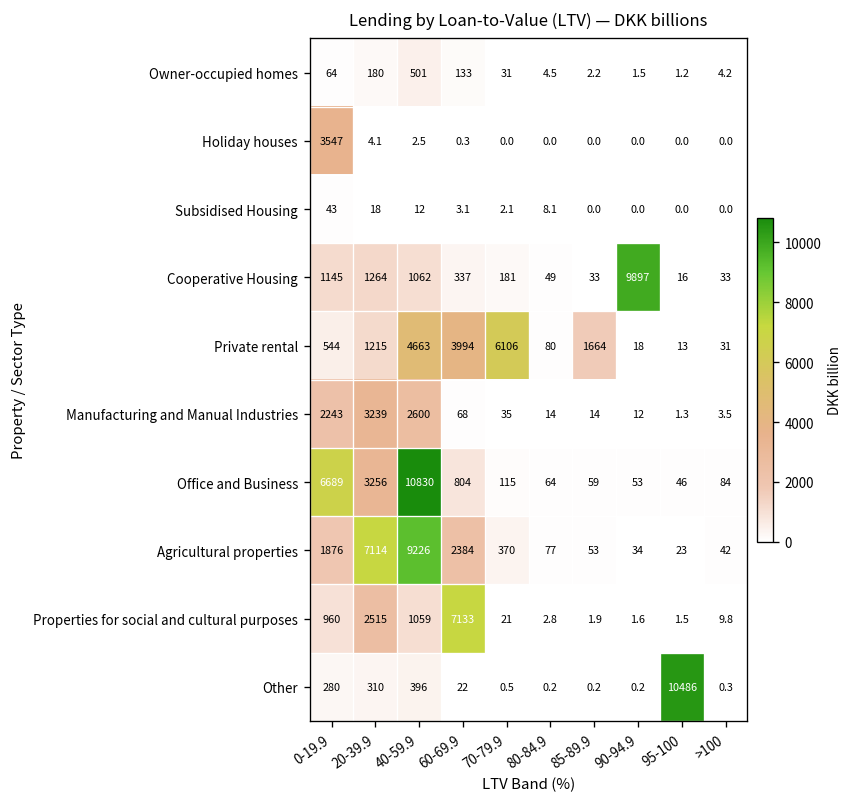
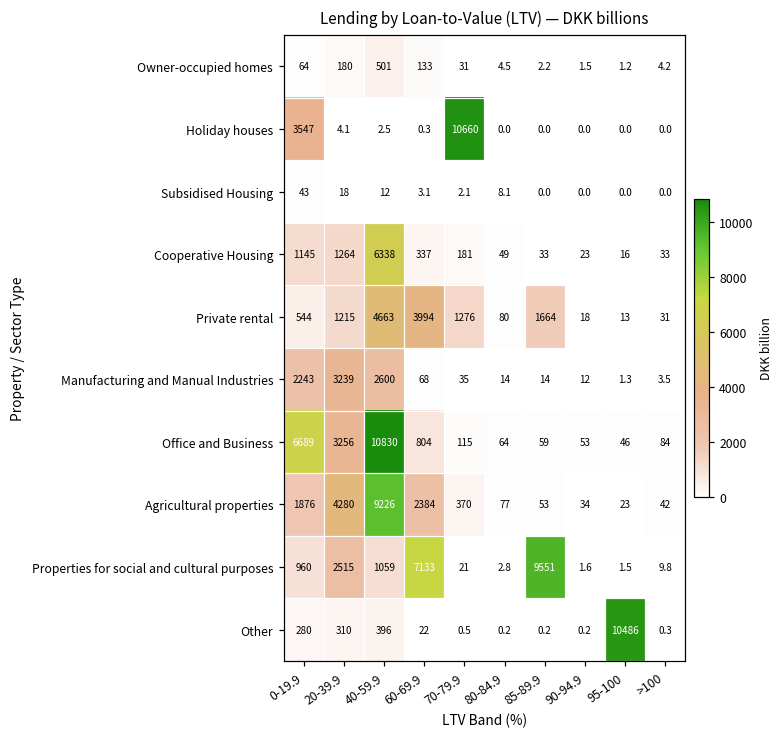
  {
    "Owner-occupied homes": {
      "0-19.9": 64,
      "20-39.9": 180,
      "40-59.9": 501,
      "60-69.9": 133,
      "70-79.9": 31,
      "80-84.9": 4.5,
      "85-89.9": 2.2,
      "90-94.9": 1.5,
      "95-100": 1.2,
      ">100": 4.2
    },
    "Holiday houses": {
      "0-19.9": 3547,
      "20-39.9": 4.1,
      "40-59.9": 2.5,
      "60-69.9": 0.3,
-     "70-79.9": 0.0,
+     "70-79.9": 10660,
      "80-84.9": 0.0,
      "85-89.9": 0.0,
      "90-94.9": 0.0,
      "95-100": 0.0,
      ">100": 0.0
    },
    "Subsidised Housing": {
      "0-19.9": 43,
      "20-39.9": 18,
      "40-59.9": 12,
      "60-69.9": 3.1,
      "70-79.9": 2.1,
      "80-84.9": 8.1,
      "85-89.9": 0.0,
      "90-94.9": 0.0,
      "95-100": 0.0,
      ">100": 0.0
    },
    "Cooperative Housing": {
      "0-19.9": 1145,
      "20-39.9": 1264,
-     "40-59.9": 1062,
+     "40-59.9": 6338,
      "60-69.9": 337,
      "70-79.9": 181,
      "80-84.9": 49,
      "85-89.9": 33,
-     "90-94.9": 9897,
+     "90-94.9": 23,
      "95-100": 16,
      ">100": 33
    },
    "Private rental": {
      "0-19.9": 544,
      "20-39.9": 1215,
      "40-59.9": 4663,
      "60-69.9": 3994,
-     "70-79.9": 6106,
+     "70-79.9": 1276,
      "80-84.9": 80,
      "85-89.9": 1664,
      "90-94.9": 18,
      "95-100": 13,
      ">100": 31
    },
    "Manufacturing and Manual Industries": {
      "0-19.9": 2243,
      "20-39.9": 3239,
      "40-59.9": 2600,
      "60-69.9": 68,
      "70-79.9": 35,
      "80-84.9": 14,
      "85-89.9": 14,
      "90-94.9": 12,
      "95-100": 1.3,
      ">100": 3.5
    },
    "Office and Business": {
      "0-19.9": 6689,
      "20-39.9": 3256,
      "40-59.9": 10830,
      "60-69.9": 804,
      "70-79.9": 115,
      "80-84.9": 64,
      "85-89.9": 59,
      "90-94.9": 53,
      "95-100": 46,
      ">100": 84
    },
    "Agricultural properties": {
      "0-19.9": 1876,
-     "20-39.9": 7114,
+     "20-39.9": 4280,
      "40-59.9": 9226,
      "60-69.9": 2384,
      "70-79.9": 370,
      "80-84.9": 77,
      "85-89.9": 53,
      "90-94.9": 34,
      "95-100": 23,
      ">100": 42
    },
    "Properties for social and cultural purposes": {
      "0-19.9": 960,
      "20-39.9": 2515,
      "40-59.9": 1059,
      "60-69.9": 7133,
      "70-79.9": 21,
      "80-84.9": 2.8,
-     "85-89.9": 1.9,
+     "85-89.9": 9551,
      "90-94.9": 1.6,
      "95-100": 1.5,
      ">100": 9.8
    },
    "Other": {
      "0-19.9": 280,
      "20-39.9": 310,
      "40-59.9": 396,
      "60-69.9": 22,
      "70-79.9": 0.5,
      "80-84.9": 0.2,
      "85-89.9": 0.2,
      "90-94.9": 0.2,
      "95-100": 10486,
      ">100": 0.3
    }
  }
